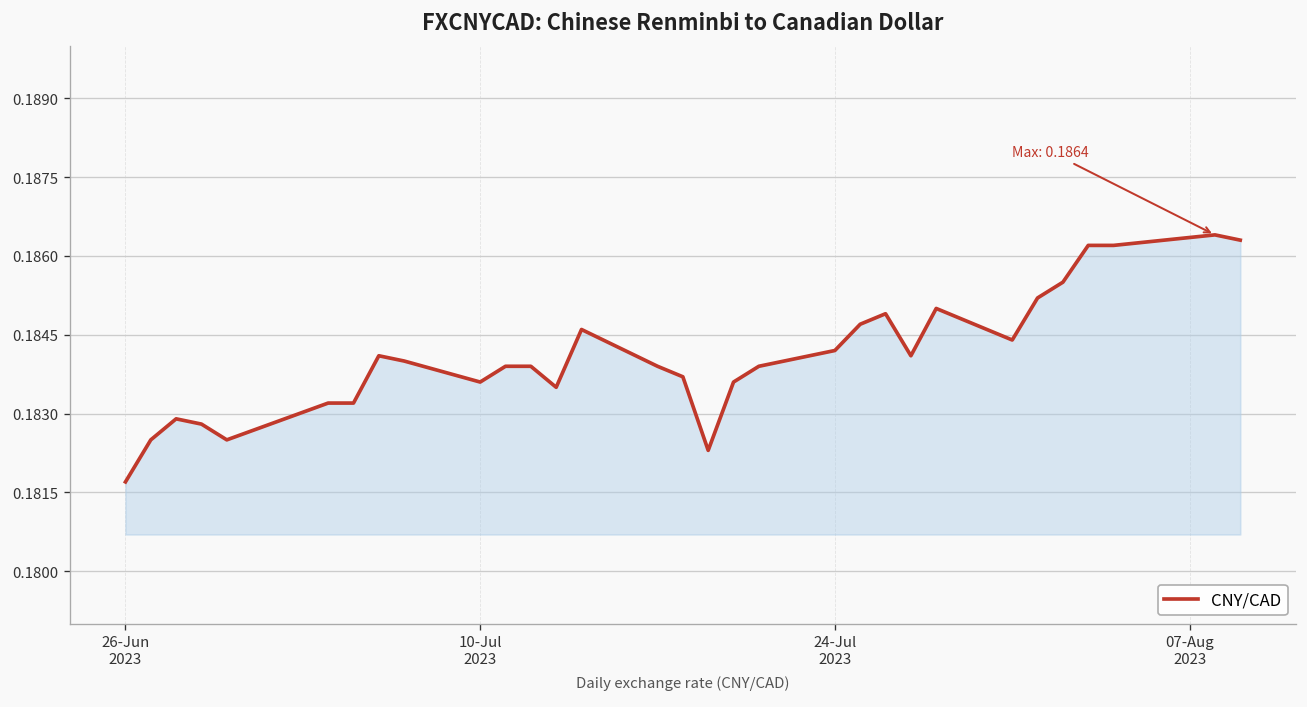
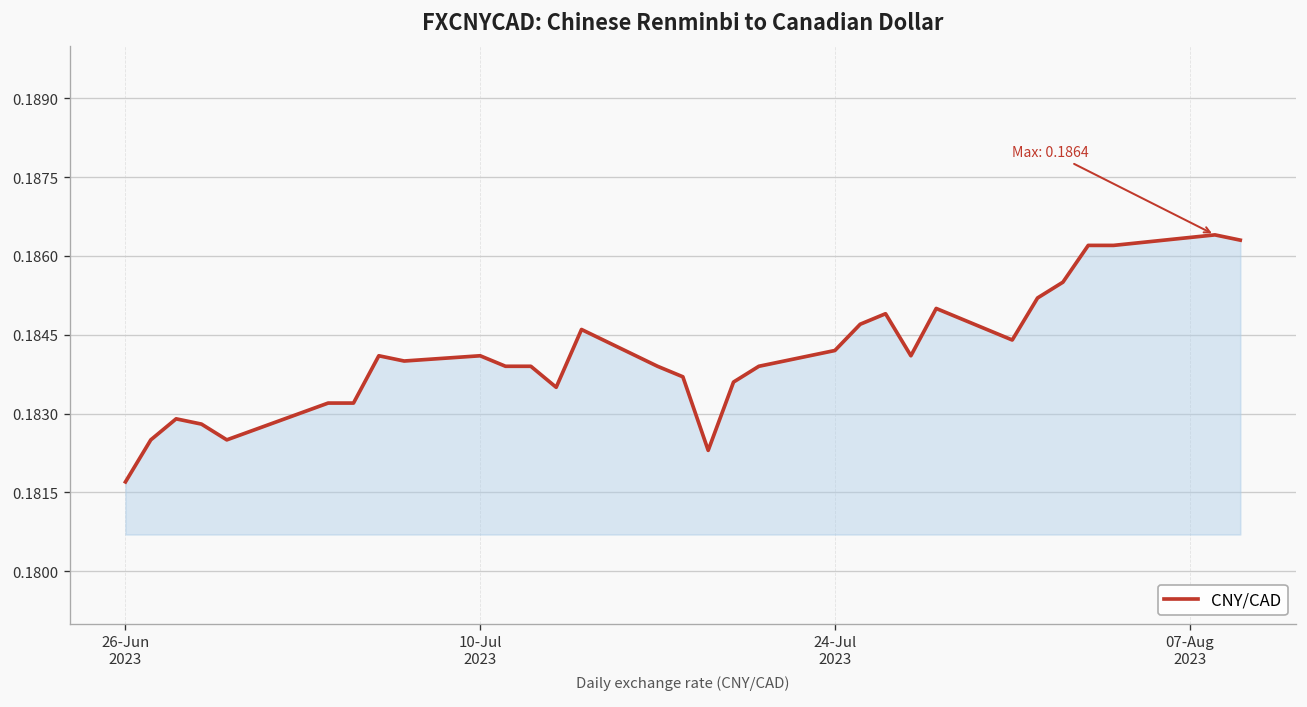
  {
    "26-Jun 2023": 0.1817,
-   "10-Jul 2023": 0.1836,
+   "10-Jul 2023": 0.1841,
    "24-Jul 2023": 0.1842
  }
